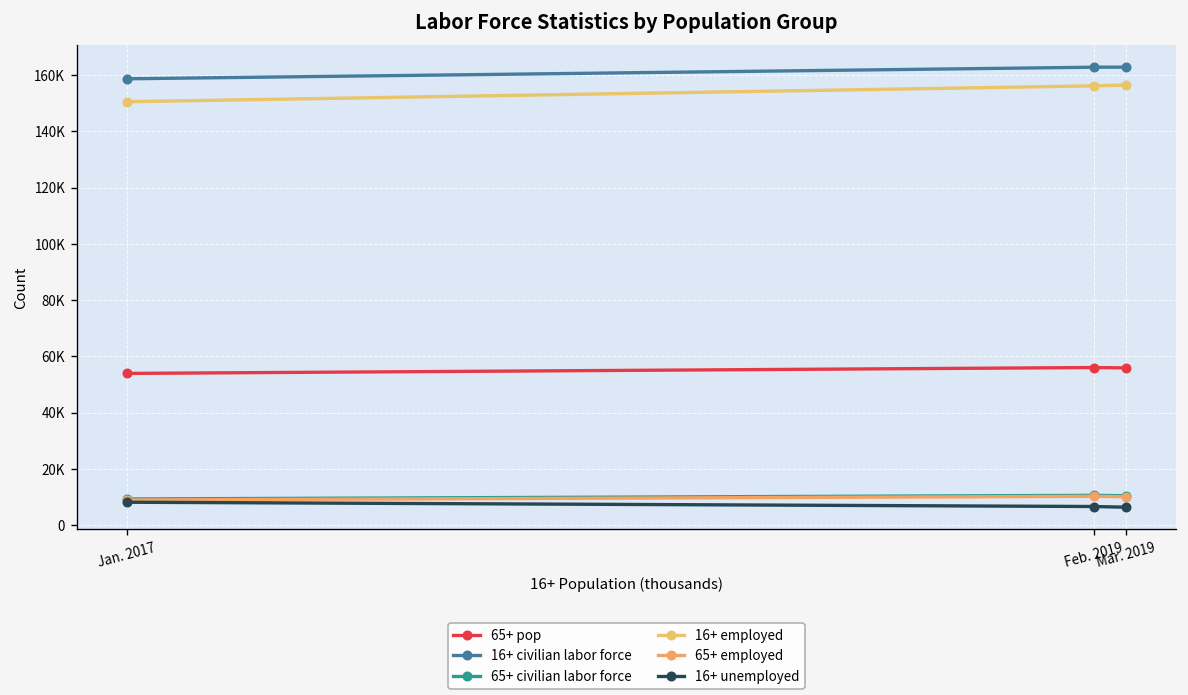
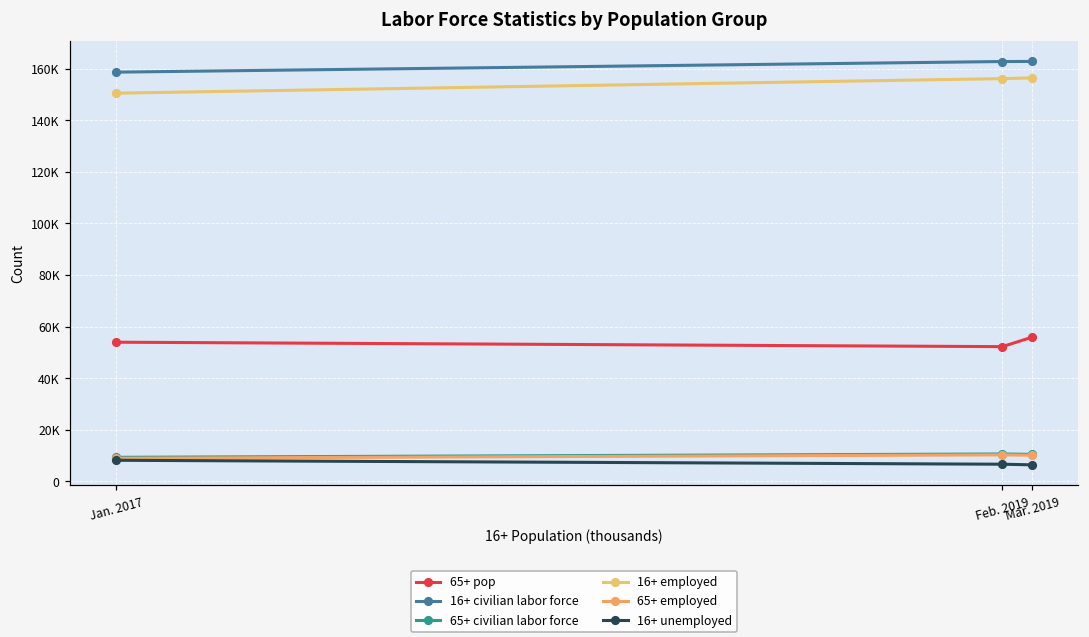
  {
    "65+ pop": {
      "Jan. 2017": 54000,
-     "Feb. 2019": 56000,
+     "Feb. 2019": 52000,
      "Mar. 2019": 56000
    },
    "16+ unemployed": {
      "Feb. 2019": 7000,
      "Mar. 2019": 6000
    }
  }
